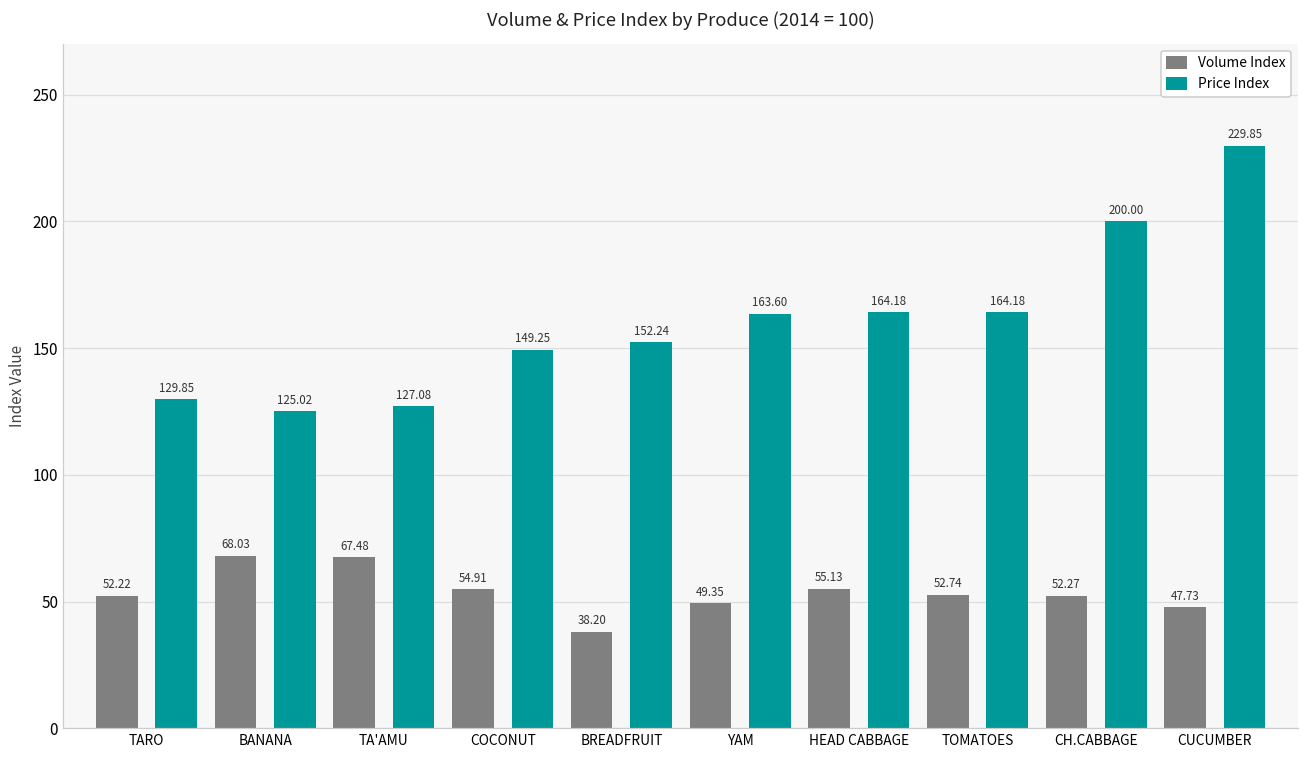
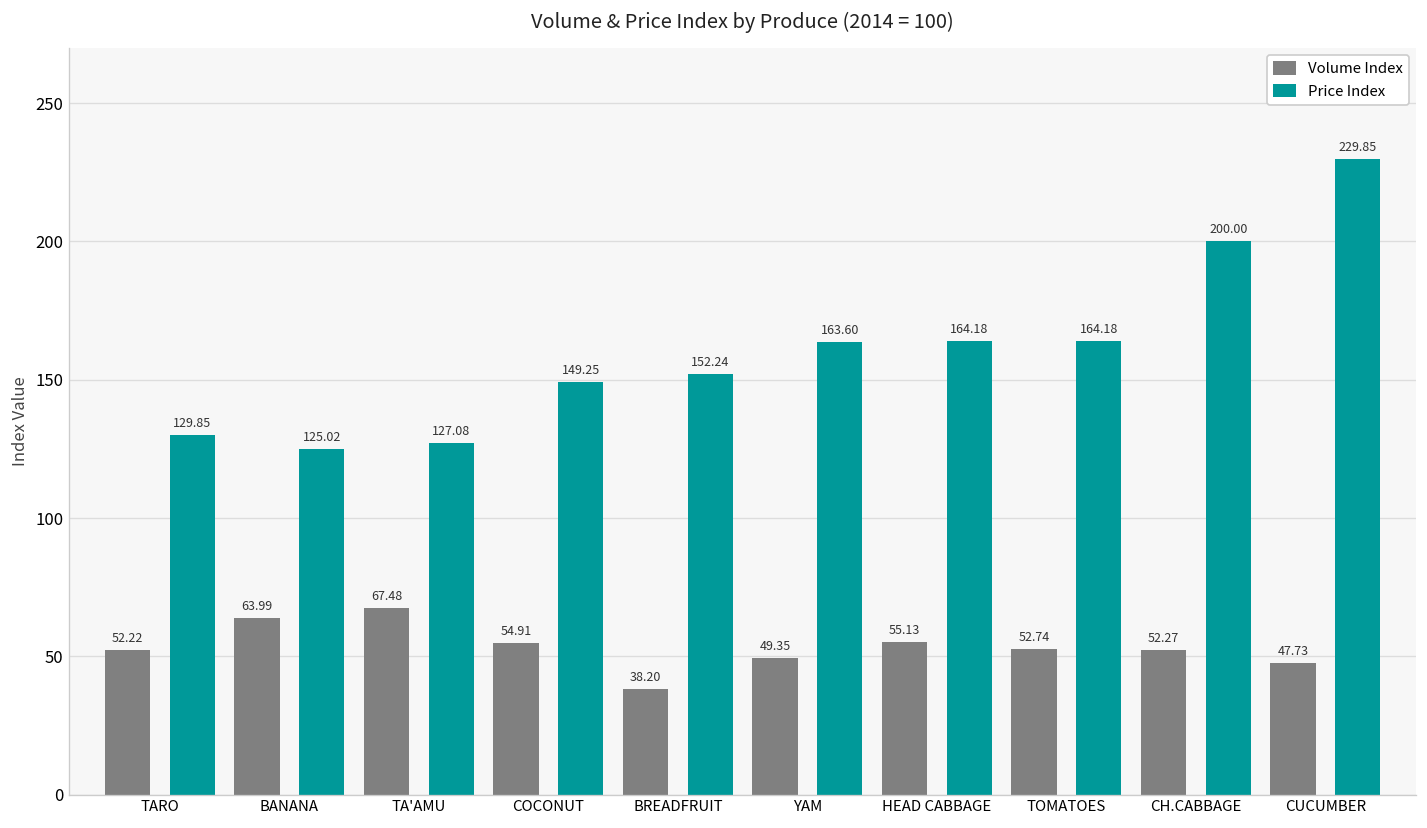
  {
    "Volume Index": {
      "TARO": 52.22,
-     "BANANA": 68.03,
+     "BANANA": 63.99,
      "TA'AMU": 67.48,
      "COCONUT": 54.91,
      "BREADFRUIT": 38.20,
      "YAM": 49.35,
      "HEAD CABBAGE": 55.13,
      "TOMATOES": 52.74,
      "CH.CABBAGE": 52.27,
      "CUCUMBER": 47.73
    },
    "Price Index": {
      "TARO": 129.85,
      "BANANA": 125.02,
      "TA'AMU": 127.08,
      "COCONUT": 149.25,
      "BREADFRUIT": 152.24,
      "YAM": 163.60,
      "HEAD CABBAGE": 164.18,
      "TOMATOES": 164.18,
      "CH.CABBAGE": 200.00,
      "CUCUMBER": 229.85
    }
  }
